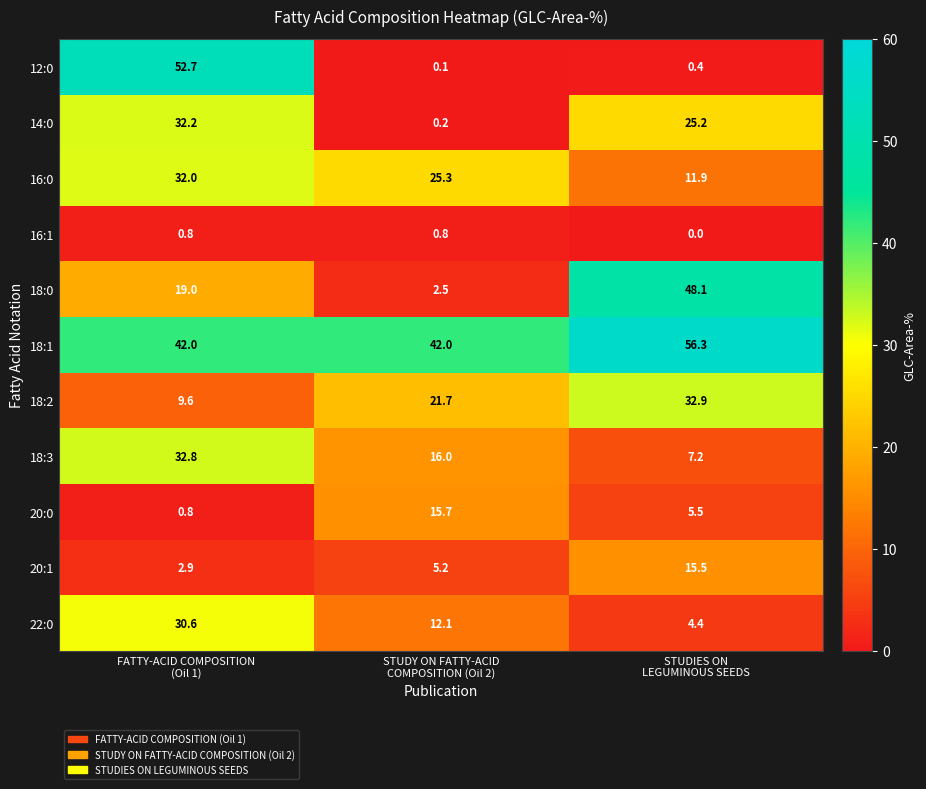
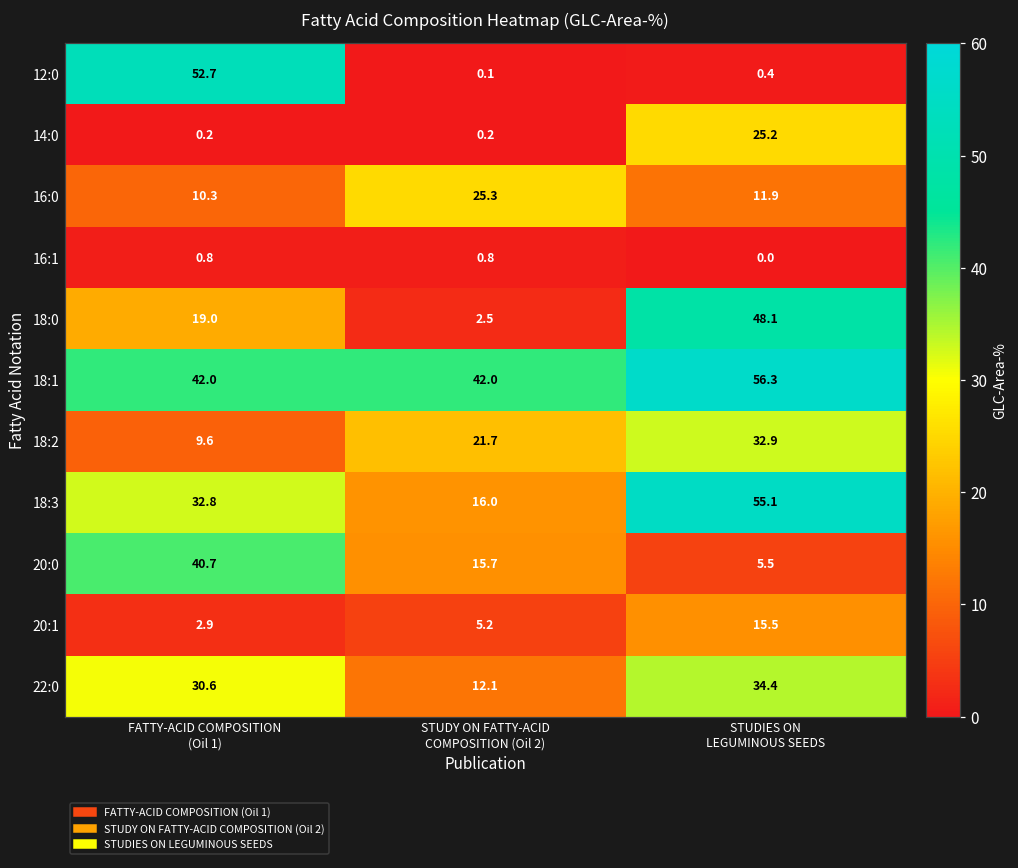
  {
    "12:0": {
      "FATTY-ACID COMPOSITION (Oil 1)": 52.7,
      "STUDY ON FATTY-ACID COMPOSITION (Oil 2)": 0.1,
      "STUDIES ON LEGUMINOUS SEEDS": 0.4
    },
    "14:0": {
-     "FATTY-ACID COMPOSITION (Oil 1)": 32.2,
+     "FATTY-ACID COMPOSITION (Oil 1)": 0.2,
      "STUDY ON FATTY-ACID COMPOSITION (Oil 2)": 0.2,
      "STUDIES ON LEGUMINOUS SEEDS": 25.2
    },
    "16:0": {
-     "FATTY-ACID COMPOSITION (Oil 1)": 32.0,
+     "FATTY-ACID COMPOSITION (Oil 1)": 10.3,
      "STUDY ON FATTY-ACID COMPOSITION (Oil 2)": 25.3,
      "STUDIES ON LEGUMINOUS SEEDS": 11.9
    },
    "16:1": {
      "FATTY-ACID COMPOSITION (Oil 1)": 0.8,
      "STUDY ON FATTY-ACID COMPOSITION (Oil 2)": 0.8,
      "STUDIES ON LEGUMINOUS SEEDS": 0.0
    },
    "18:0": {
      "FATTY-ACID COMPOSITION (Oil 1)": 19.0,
      "STUDY ON FATTY-ACID COMPOSITION (Oil 2)": 2.5,
      "STUDIES ON LEGUMINOUS SEEDS": 48.1
    },
    "18:1": {
      "FATTY-ACID COMPOSITION (Oil 1)": 42.0,
      "STUDY ON FATTY-ACID COMPOSITION (Oil 2)": 42.0,
      "STUDIES ON LEGUMINOUS SEEDS": 56.3
    },
    "18:2": {
      "FATTY-ACID COMPOSITION (Oil 1)": 9.6,
      "STUDY ON FATTY-ACID COMPOSITION (Oil 2)": 21.7,
      "STUDIES ON LEGUMINOUS SEEDS": 32.9
    },
    "18:3": {
      "FATTY-ACID COMPOSITION (Oil 1)": 32.8,
      "STUDY ON FATTY-ACID COMPOSITION (Oil 2)": 16.0,
-     "STUDIES ON LEGUMINOUS SEEDS": 7.2
+     "STUDIES ON LEGUMINOUS SEEDS": 55.1
    },
    "20:0": {
-     "FATTY-ACID COMPOSITION (Oil 1)": 0.8,
+     "FATTY-ACID COMPOSITION (Oil 1)": 40.7,
      "STUDY ON FATTY-ACID COMPOSITION (Oil 2)": 15.7,
      "STUDIES ON LEGUMINOUS SEEDS": 5.5
    },
    "20:1": {
      "FATTY-ACID COMPOSITION (Oil 1)": 2.9,
      "STUDY ON FATTY-ACID COMPOSITION (Oil 2)": 5.2,
      "STUDIES ON LEGUMINOUS SEEDS": 15.5
    },
    "22:0": {
      "FATTY-ACID COMPOSITION (Oil 1)": 30.6,
      "STUDY ON FATTY-ACID COMPOSITION (Oil 2)": 12.1,
-     "STUDIES ON LEGUMINOUS SEEDS": 4.4
+     "STUDIES ON LEGUMINOUS SEEDS": 34.4
    }
  }
